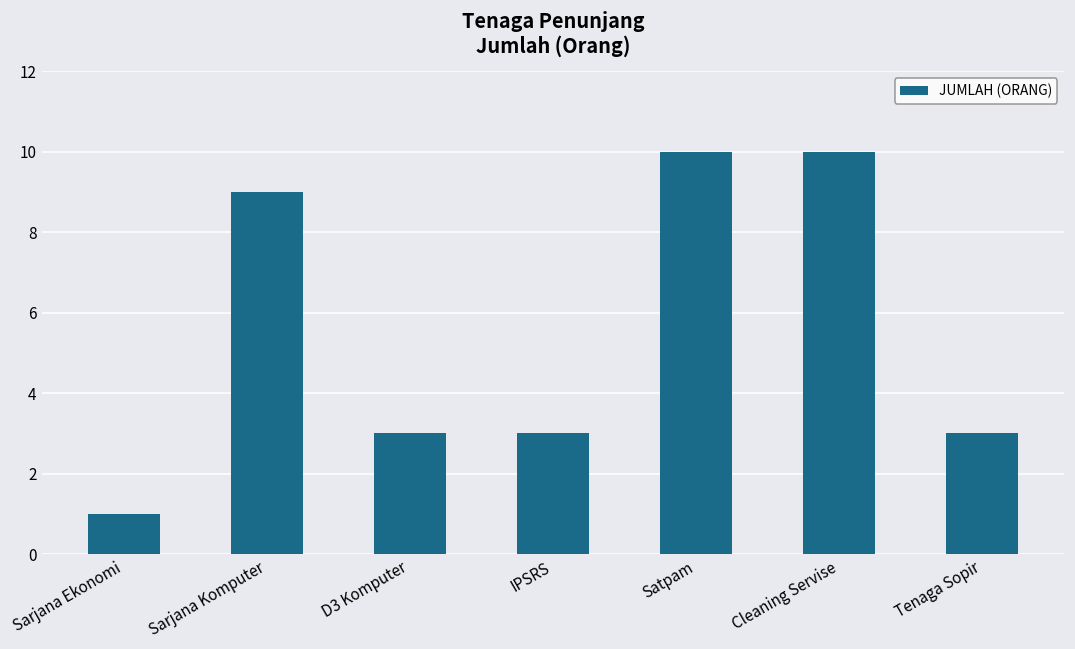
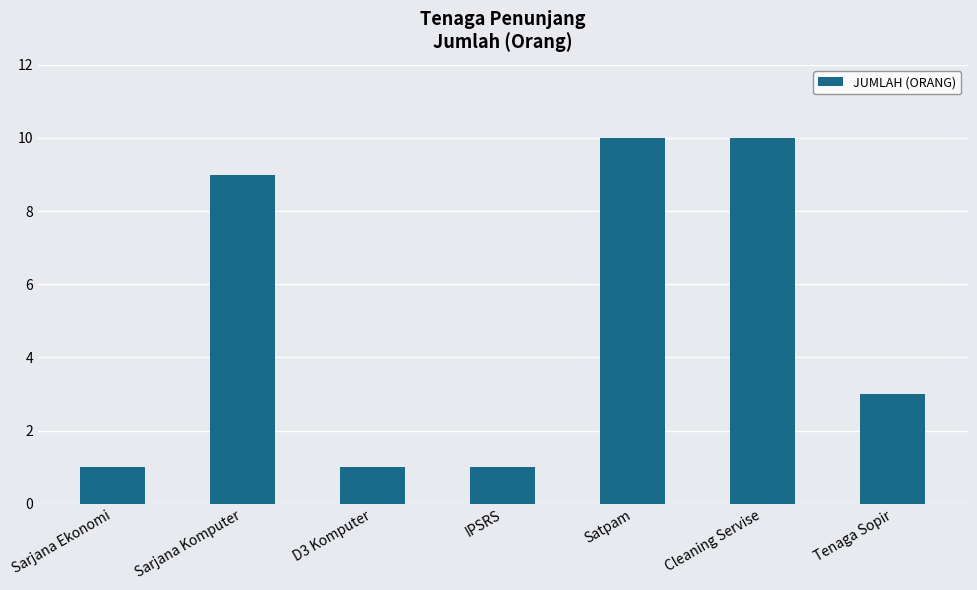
  {
    "Sarjana Ekonomi": 1,
    "Sarjana Komputer": 9,
-   "D3 Komputer": 3,
-   "IPSRS": 3,
+   "D3 Komputer": 1,
+   "IPSRS": 1,
    "Satpam": 10,
    "Cleaning Servise": 10,
    "Tenaga Sopir": 3
  }
